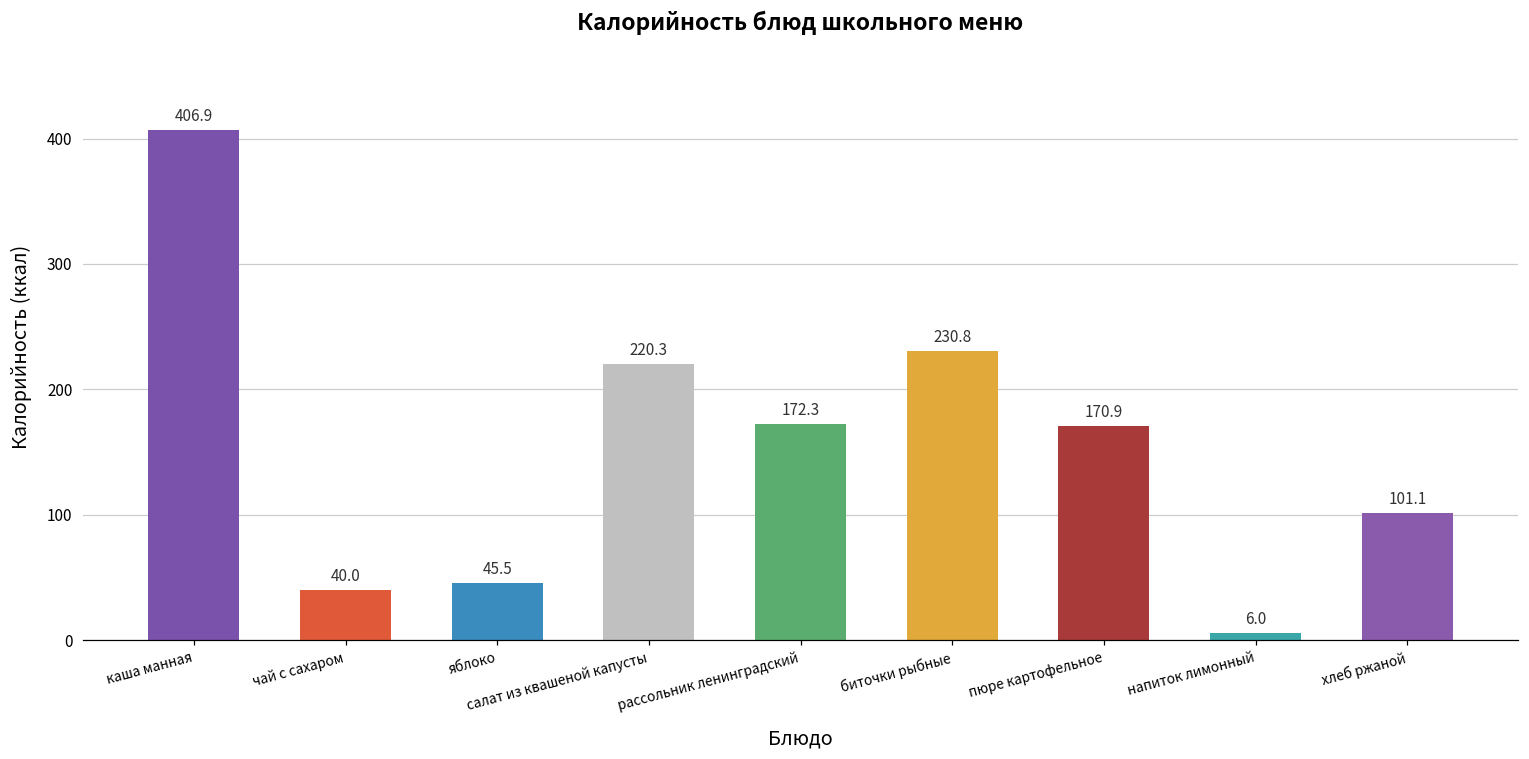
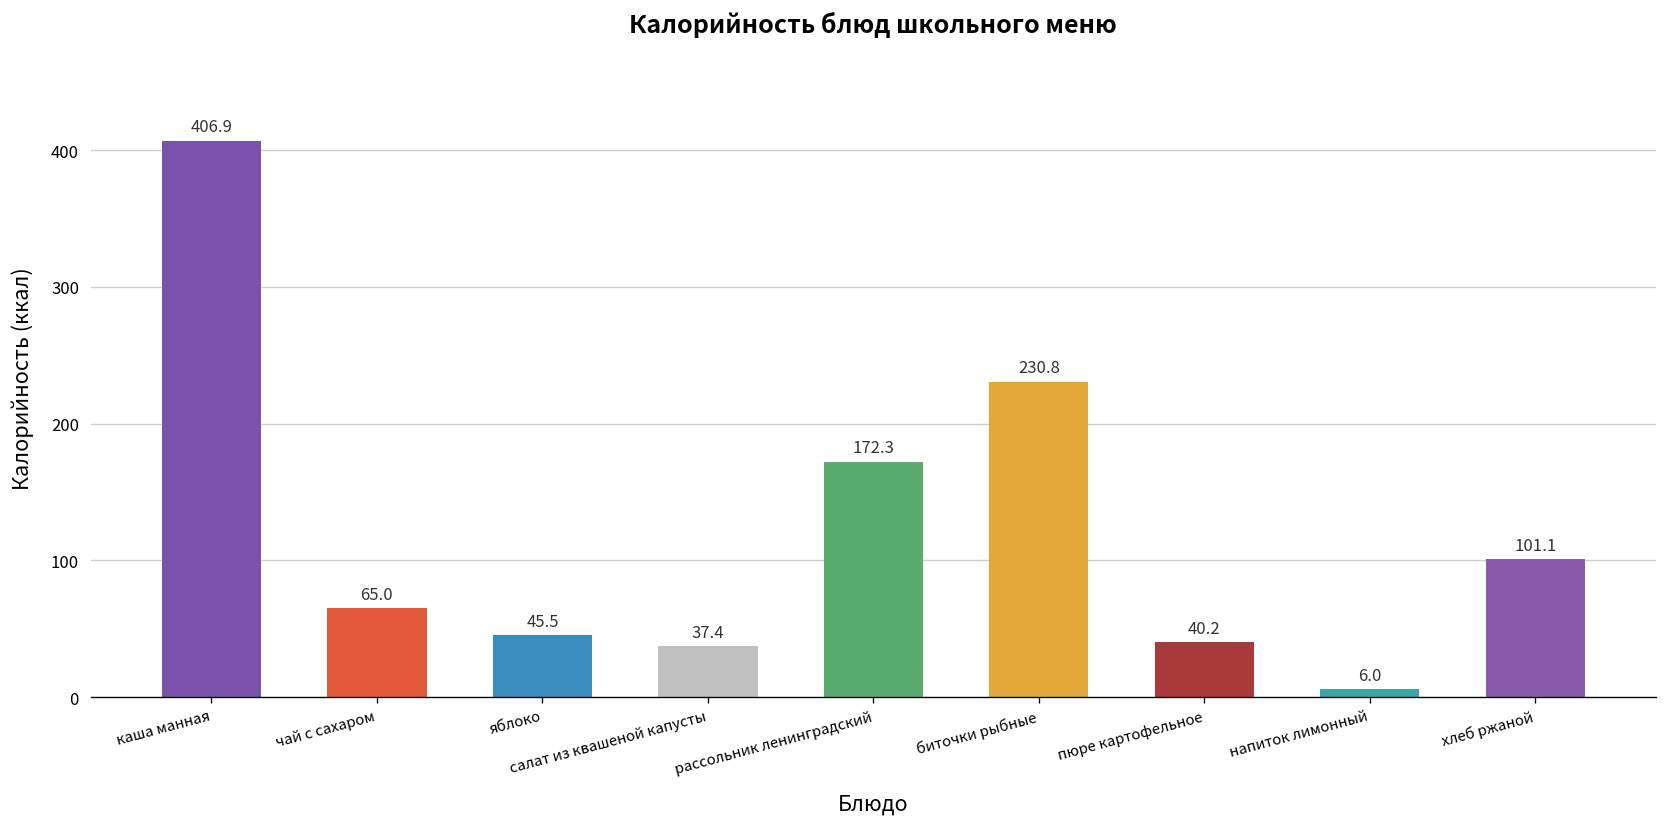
  {
    "каша манная": 406.9,
-   "чай с сахаром": 40.0,
+   "чай с сахаром": 65.0,
    "яблоко": 45.5,
-   "салат из квашеной капусты": 220.3,
+   "салат из квашеной капусты": 37.4,
    "рассольник ленинградский": 172.3,
    "биточки рыбные": 230.8,
-   "пюре картофельное": 170.9,
+   "пюре картофельное": 40.2,
    "напиток лимонный": 6.0,
    "хлеб ржаной": 101.1
  }
